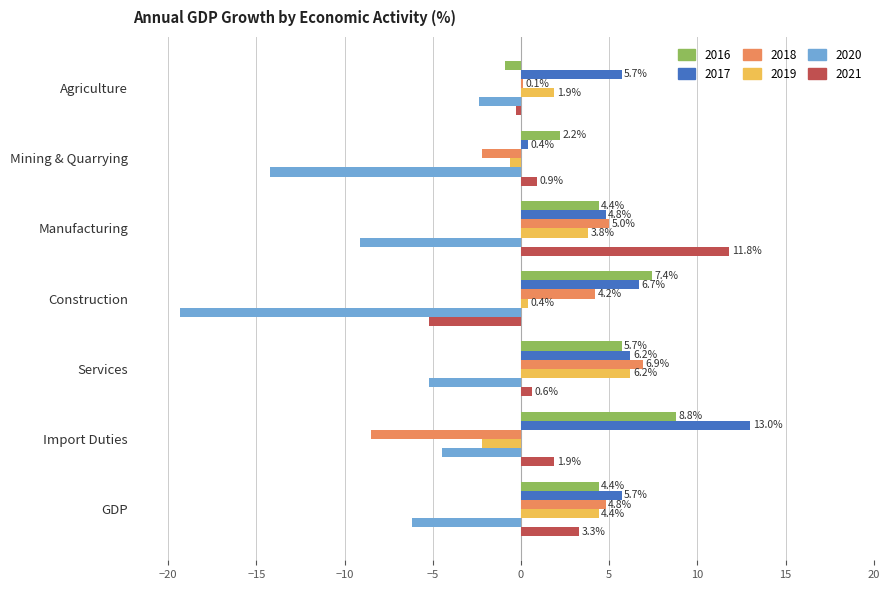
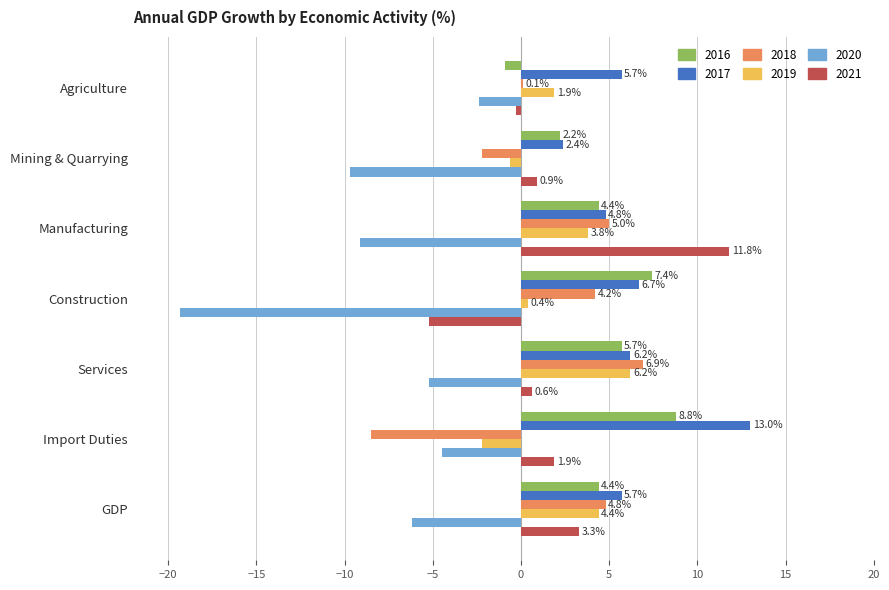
  {
    "2016": {
      "Mining & Quarrying": "2.2%",
      "Manufacturing": "4.4%",
      "Construction": "7.4%",
      "Services": "5.7%",
      "Import Duties": "8.8%",
      "GDP": "4.4%"
    },
    "2017": {
      "Agriculture": "5.7%",
-     "Mining & Quarrying": "0.4%",
+     "Mining & Quarrying": "2.4%",
      "Manufacturing": "4.8%",
      "Construction": "6.7%",
      "Services": "6.2%",
      "Import Duties": "13.0%",
      "GDP": "5.7%"
    },
    "2020": {
      "Agriculture": "-2.4",
-     "Mining & Quarrying": "-14.2",
+     "Mining & Quarrying": "-9.7",
      "Manufacturing": "-9.1",
      "Construction": "-19.3",
      "Services": "-5.2",
      "Import Duties": "-4.5",
      "GDP": "-6.2"
    },
    "2021": {
      "Mining & Quarrying": "0.9%",
      "Manufacturing": "11.8%",
      "Services": "0.6%",
      "Import Duties": "1.9%",
      "GDP": "3.3%"
    }
  }
